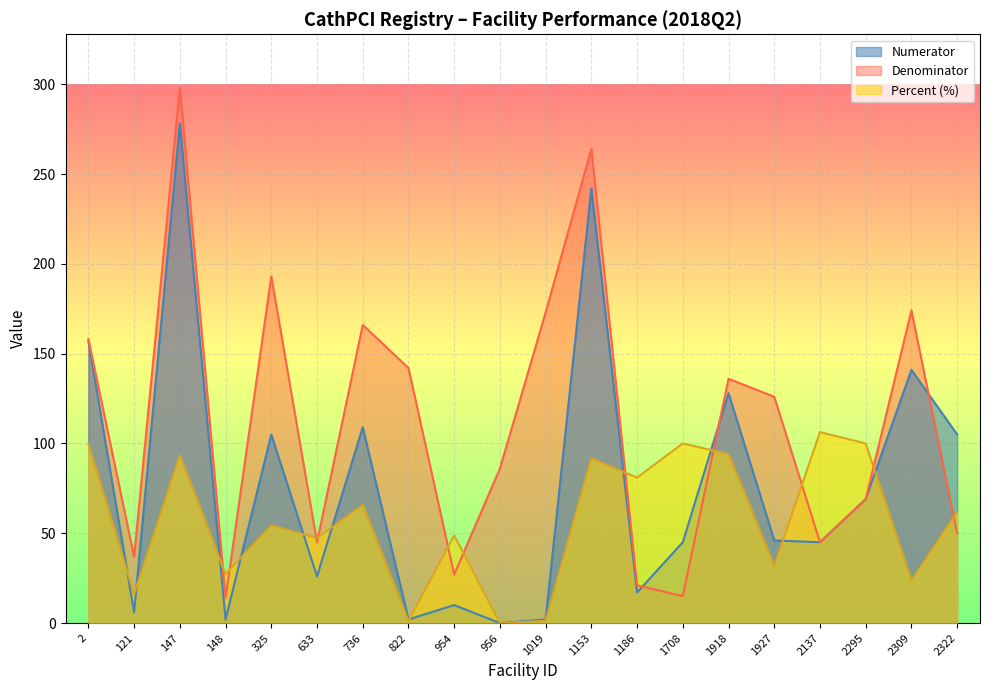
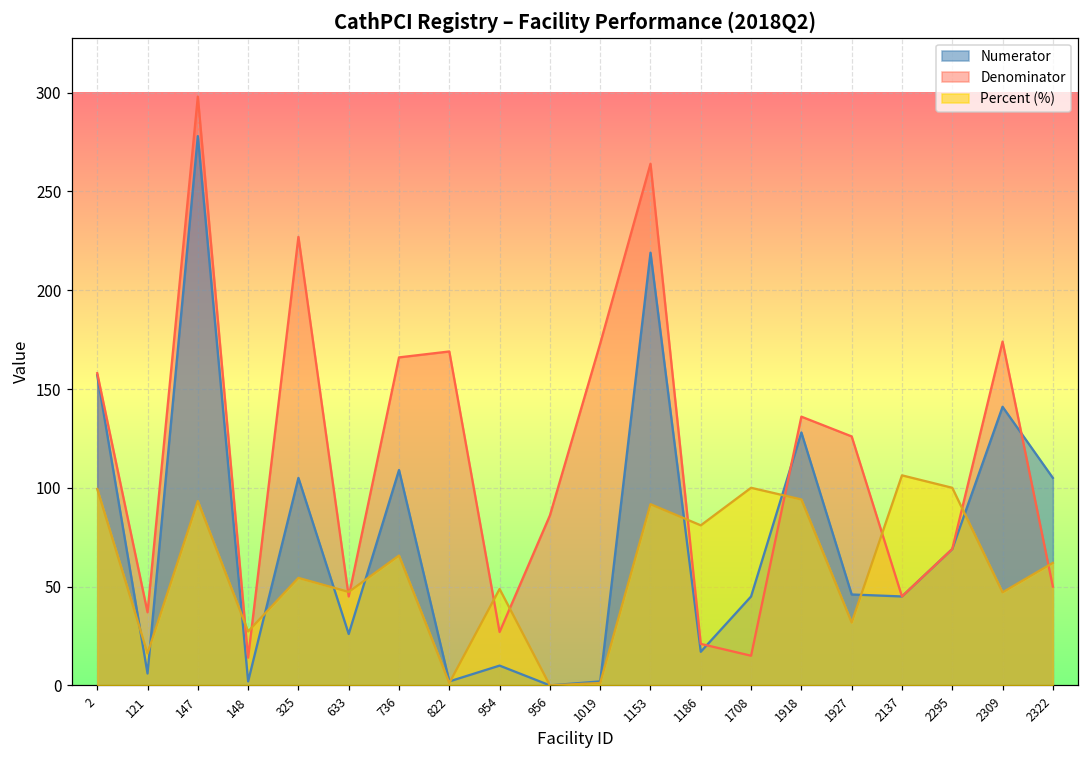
  {
    "Numerator": {
      "121": 6,
      "147": 278,
      "148": 2,
      "325": 105,
      "633": 26,
      "736": 109,
      "954": 10,
-     "1153": 242,
+     "1153": 219,
      "1186": 17,
      "1708": 45,
      "1918": 128,
      "1927": 46,
      "2309": 141,
      "2322": 105
    },
    "Denominator": {
      "121": 37,
      "147": 298,
      "148": 14,
-     "325": 193,
+     "325": 227,
      "633": 45,
      "736": 166,
-     "822": 142,
+     "822": 169,
      "954": 27,
      "956": 86,
      "1019": 173,
      "1153": 264,
      "1186": 21,
      "1708": 15,
      "1918": 136,
      "1927": 126,
      "2309": 174,
      "2322": 50
    },
    "Percent (%)": {
      "2": 99,
      "121": 16,
      "147": 93,
      "148": 27,
      "325": 54,
      "633": 47,
      "736": 66,
      "954": 49,
      "1153": 92,
      "1186": 81,
      "1708": 100,
      "1918": 94,
      "1927": 32,
      "2137": 106,
      "2295": 100,
-     "2309": 24,
+     "2309": 47,
      "2322": 62
    }
  }
